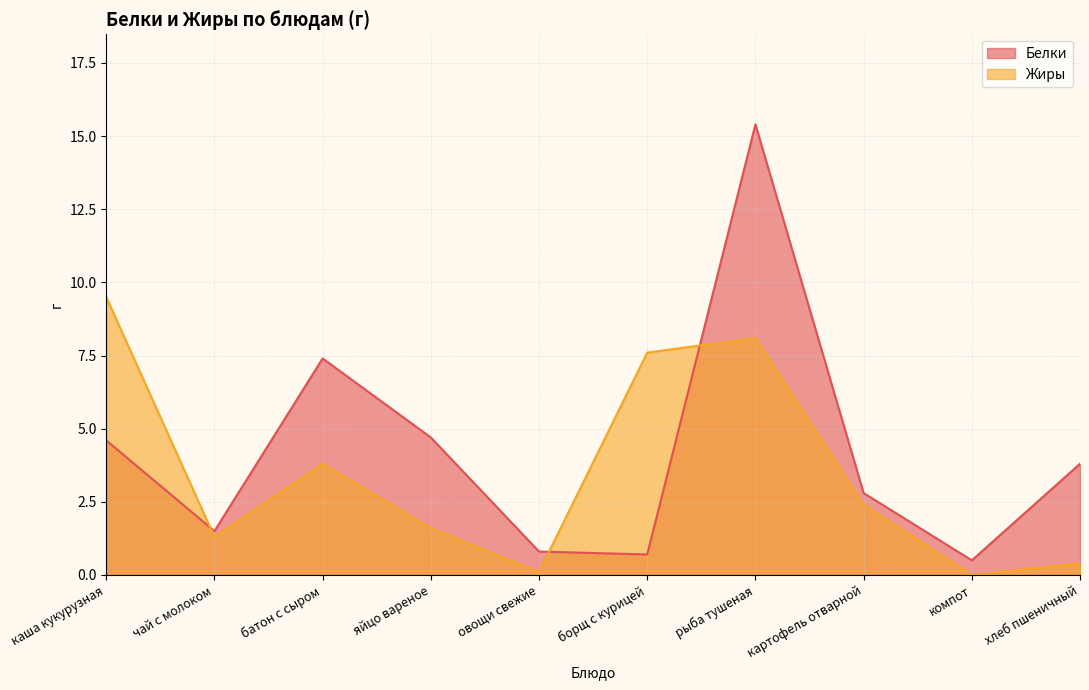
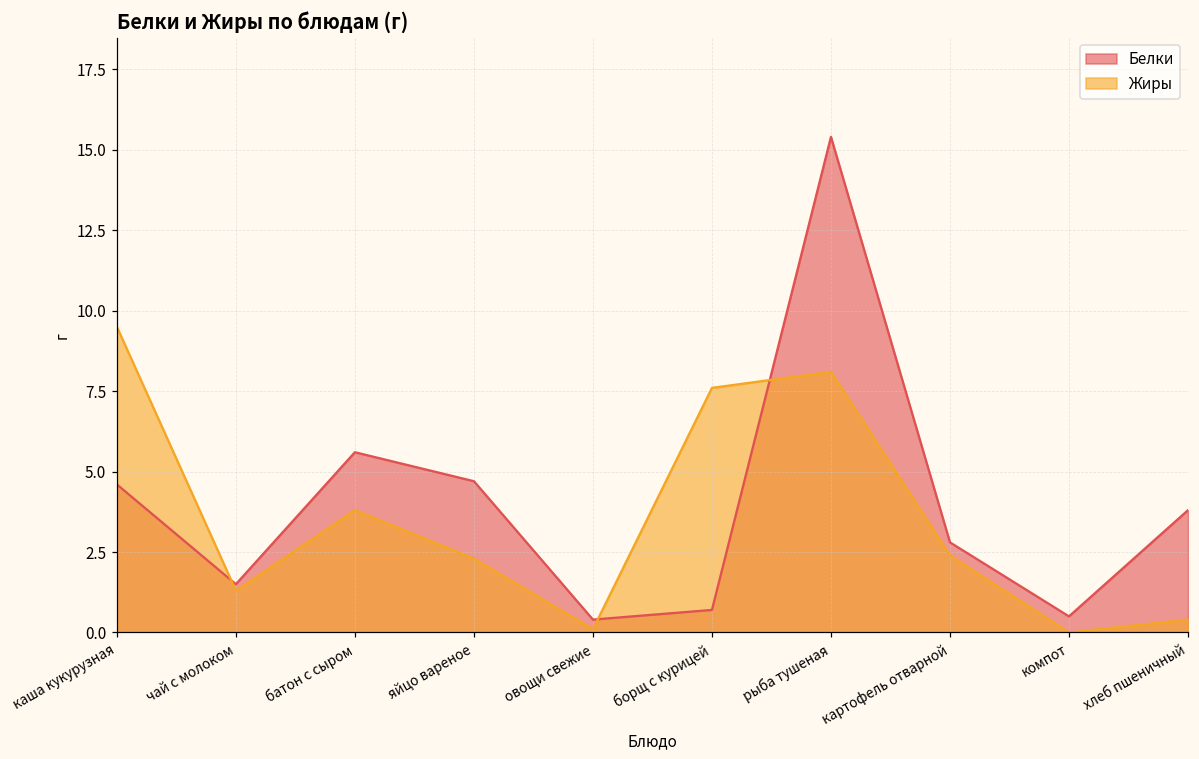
  {
    "Белки": {
      "каша кукурузная": 4.6,
      "чай с молоком": 1.5,
-     "батон с сыром": 7.4,
+     "батон с сыром": 5.6,
      "яйцо вареное": 4.7,
-     "овощи свежие": 0.8,
+     "овощи свежие": 0.4,
      "борщ с курицей": 0.7,
      "рыба тушеная": 15.4,
      "картофель отварной": 2.8,
      "компот": 0.5,
      "хлеб пшеничный": 3.8
    },
    "Жиры": {
      "каша кукурузная": 9.5,
      "чай с молоком": 1.3,
      "батон с сыром": 3.8,
-     "яйцо вареное": 1.6,
+     "яйцо вареное": 2.3,
      "овощи свежие": 0.1,
      "борщ с курицей": 7.6,
      "рыба тушеная": 8.1,
      "картофель отварной": 2.4,
      "компот": 0.0,
      "хлеб пшеничный": 0.4
    }
  }
